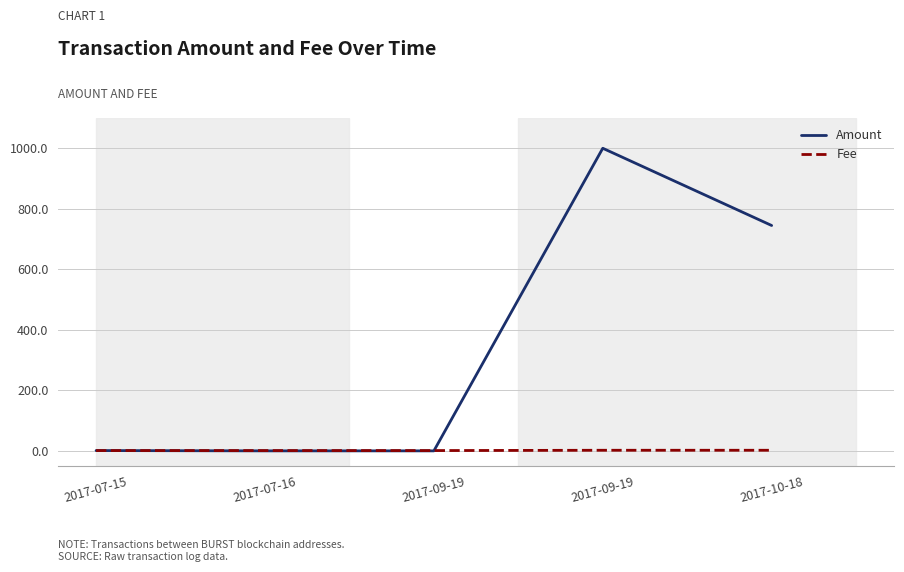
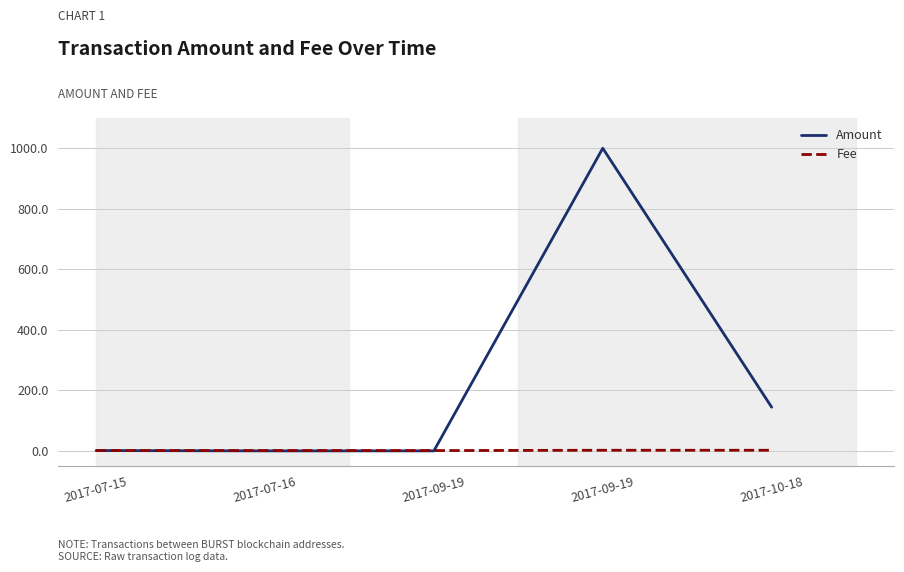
  {
    "Amount": {
-     "2017-10-18": 740
+     "2017-10-18": 140
    },
    "Fee": {
      "2017-10-18": 0
    }
  }
